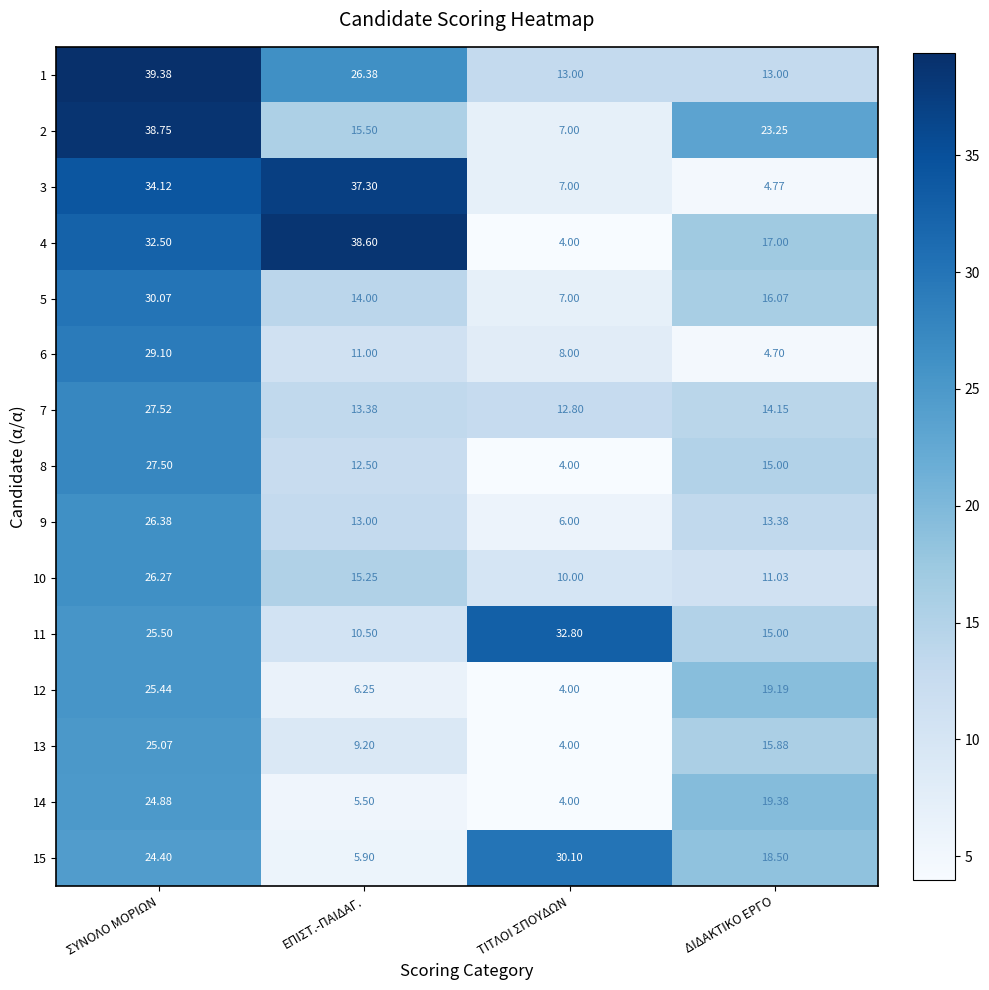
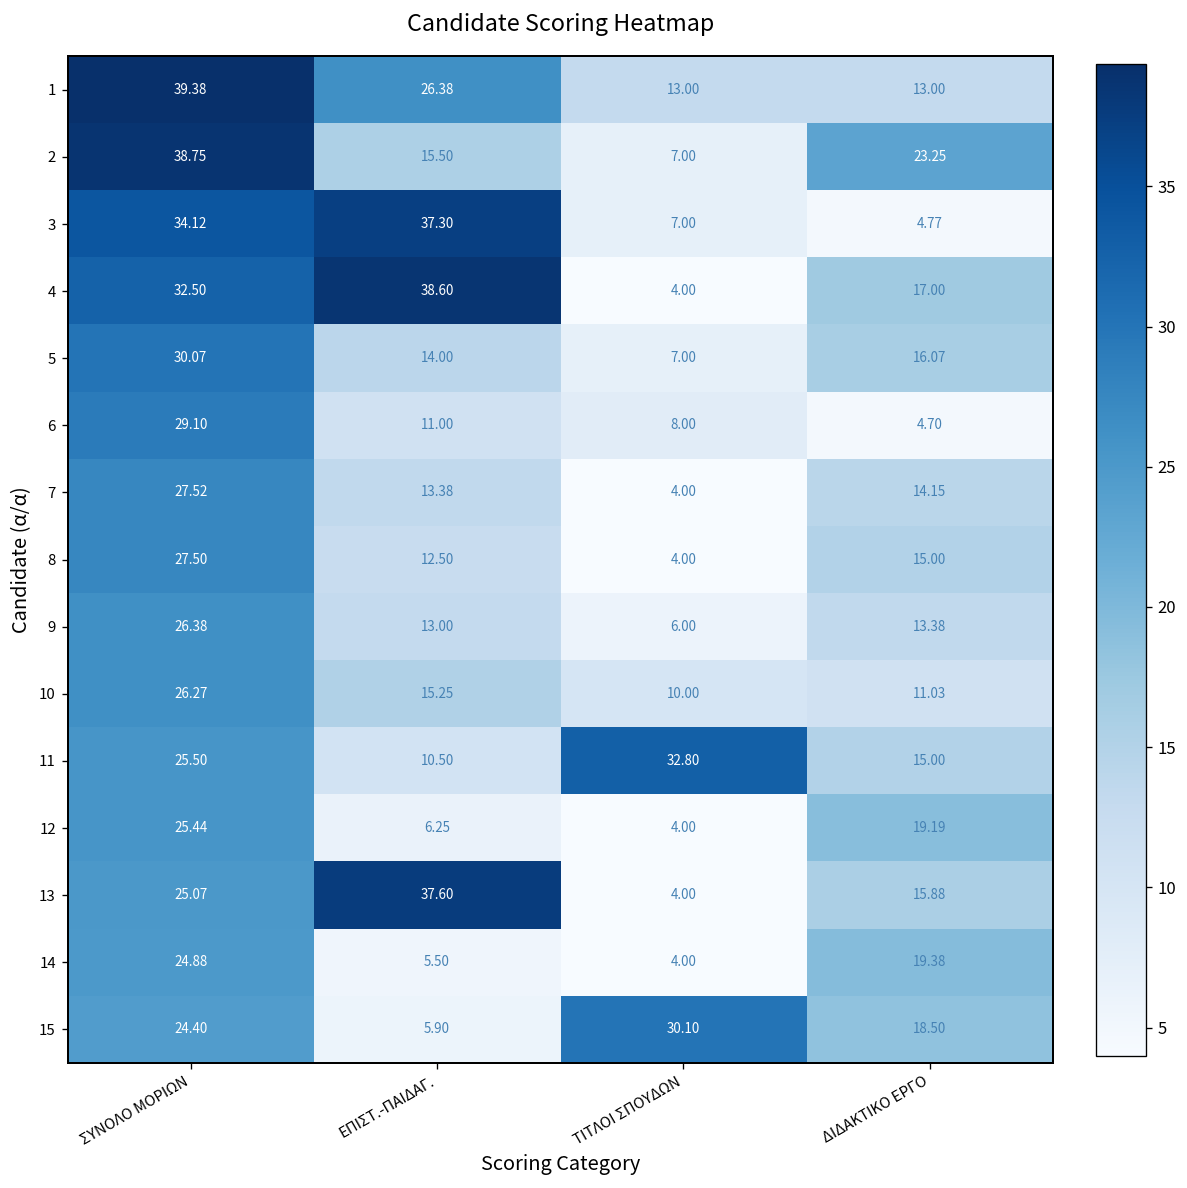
  {
    "1": {
      "ΣΥΝΟΛΟ ΜΟΡΙΩΝ": 39.38,
      "ΕΠΙΣΤ.-ΠΑΙΔΑΓ.": 26.38,
      "ΤΙΤΛΟΙ ΣΠΟΥΔΩΝ": 13.00,
      "ΔΙΔΑΚΤΙΚΟ ΕΡΓΟ": 13.00
    },
    "2": {
      "ΣΥΝΟΛΟ ΜΟΡΙΩΝ": 38.75,
      "ΕΠΙΣΤ.-ΠΑΙΔΑΓ.": 15.50,
      "ΤΙΤΛΟΙ ΣΠΟΥΔΩΝ": 7.00,
      "ΔΙΔΑΚΤΙΚΟ ΕΡΓΟ": 23.25
    },
    "3": {
      "ΣΥΝΟΛΟ ΜΟΡΙΩΝ": 34.12,
      "ΕΠΙΣΤ.-ΠΑΙΔΑΓ.": 37.30,
      "ΤΙΤΛΟΙ ΣΠΟΥΔΩΝ": 7.00,
      "ΔΙΔΑΚΤΙΚΟ ΕΡΓΟ": 4.77
    },
    "4": {
      "ΣΥΝΟΛΟ ΜΟΡΙΩΝ": 32.50,
      "ΕΠΙΣΤ.-ΠΑΙΔΑΓ.": 38.60,
      "ΤΙΤΛΟΙ ΣΠΟΥΔΩΝ": 4.00,
      "ΔΙΔΑΚΤΙΚΟ ΕΡΓΟ": 17.00
    },
    "5": {
      "ΣΥΝΟΛΟ ΜΟΡΙΩΝ": 30.07,
      "ΕΠΙΣΤ.-ΠΑΙΔΑΓ.": 14.00,
      "ΤΙΤΛΟΙ ΣΠΟΥΔΩΝ": 7.00,
      "ΔΙΔΑΚΤΙΚΟ ΕΡΓΟ": 16.07
    },
    "6": {
      "ΣΥΝΟΛΟ ΜΟΡΙΩΝ": 29.10,
      "ΕΠΙΣΤ.-ΠΑΙΔΑΓ.": 11.00,
      "ΤΙΤΛΟΙ ΣΠΟΥΔΩΝ": 8.00,
      "ΔΙΔΑΚΤΙΚΟ ΕΡΓΟ": 4.70
    },
    "7": {
      "ΣΥΝΟΛΟ ΜΟΡΙΩΝ": 27.52,
      "ΕΠΙΣΤ.-ΠΑΙΔΑΓ.": 13.38,
-     "ΤΙΤΛΟΙ ΣΠΟΥΔΩΝ": 12.80,
+     "ΤΙΤΛΟΙ ΣΠΟΥΔΩΝ": 4.00,
      "ΔΙΔΑΚΤΙΚΟ ΕΡΓΟ": 14.15
    },
    "8": {
      "ΣΥΝΟΛΟ ΜΟΡΙΩΝ": 27.50,
      "ΕΠΙΣΤ.-ΠΑΙΔΑΓ.": 12.50,
      "ΤΙΤΛΟΙ ΣΠΟΥΔΩΝ": 4.00,
      "ΔΙΔΑΚΤΙΚΟ ΕΡΓΟ": 15.00
    },
    "9": {
      "ΣΥΝΟΛΟ ΜΟΡΙΩΝ": 26.38,
      "ΕΠΙΣΤ.-ΠΑΙΔΑΓ.": 13.00,
      "ΤΙΤΛΟΙ ΣΠΟΥΔΩΝ": 6.00,
      "ΔΙΔΑΚΤΙΚΟ ΕΡΓΟ": 13.38
    },
    "10": {
      "ΣΥΝΟΛΟ ΜΟΡΙΩΝ": 26.27,
      "ΕΠΙΣΤ.-ΠΑΙΔΑΓ.": 15.25,
      "ΤΙΤΛΟΙ ΣΠΟΥΔΩΝ": 10.00,
      "ΔΙΔΑΚΤΙΚΟ ΕΡΓΟ": 11.03
    },
    "11": {
      "ΣΥΝΟΛΟ ΜΟΡΙΩΝ": 25.50,
      "ΕΠΙΣΤ.-ΠΑΙΔΑΓ.": 10.50,
      "ΤΙΤΛΟΙ ΣΠΟΥΔΩΝ": 32.80,
      "ΔΙΔΑΚΤΙΚΟ ΕΡΓΟ": 15.00
    },
    "12": {
      "ΣΥΝΟΛΟ ΜΟΡΙΩΝ": 25.44,
      "ΕΠΙΣΤ.-ΠΑΙΔΑΓ.": 6.25,
      "ΤΙΤΛΟΙ ΣΠΟΥΔΩΝ": 4.00,
      "ΔΙΔΑΚΤΙΚΟ ΕΡΓΟ": 19.19
    },
    "13": {
      "ΣΥΝΟΛΟ ΜΟΡΙΩΝ": 25.07,
-     "ΕΠΙΣΤ.-ΠΑΙΔΑΓ.": 9.20,
+     "ΕΠΙΣΤ.-ΠΑΙΔΑΓ.": 37.60,
      "ΤΙΤΛΟΙ ΣΠΟΥΔΩΝ": 4.00,
      "ΔΙΔΑΚΤΙΚΟ ΕΡΓΟ": 15.88
    },
    "14": {
      "ΣΥΝΟΛΟ ΜΟΡΙΩΝ": 24.88,
      "ΕΠΙΣΤ.-ΠΑΙΔΑΓ.": 5.50,
      "ΤΙΤΛΟΙ ΣΠΟΥΔΩΝ": 4.00,
      "ΔΙΔΑΚΤΙΚΟ ΕΡΓΟ": 19.38
    },
    "15": {
      "ΣΥΝΟΛΟ ΜΟΡΙΩΝ": 24.40,
      "ΕΠΙΣΤ.-ΠΑΙΔΑΓ.": 5.90,
      "ΤΙΤΛΟΙ ΣΠΟΥΔΩΝ": 30.10,
      "ΔΙΔΑΚΤΙΚΟ ΕΡΓΟ": 18.50
    }
  }
